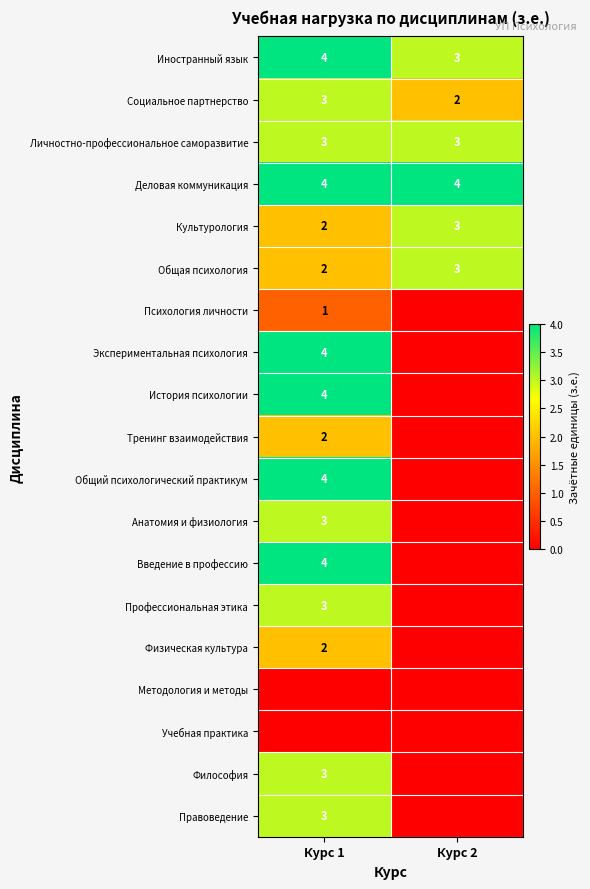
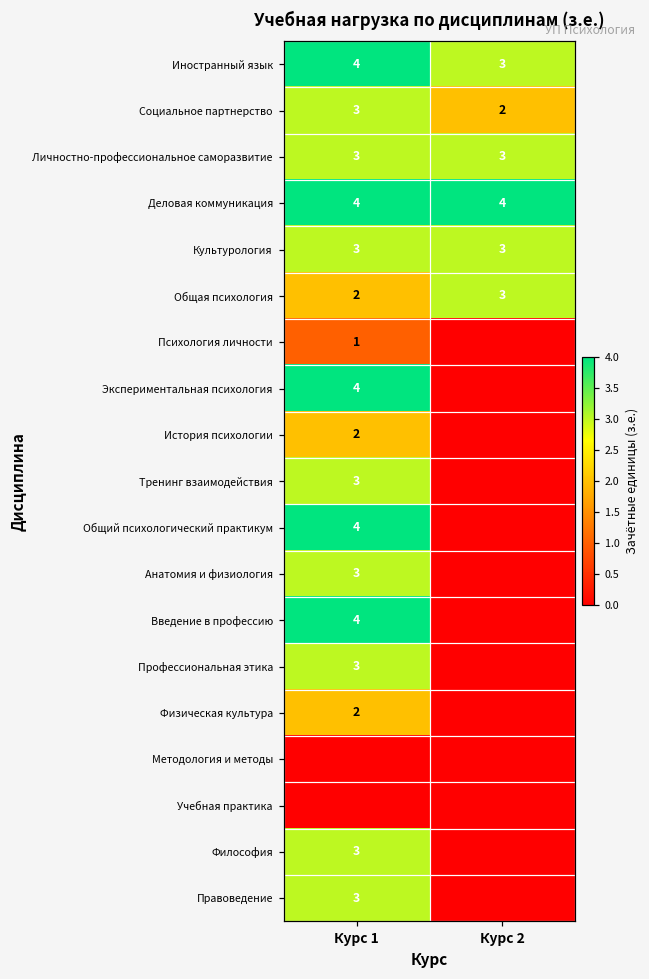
  {
    "Иностранный язык": {
      "Курс 1": 4,
      "Курс 2": 3
    },
    "Социальное партнерство": {
      "Курс 1": 3,
      "Курс 2": 2
    },
    "Личностно-профессиональное саморазвитие": {
      "Курс 1": 3,
      "Курс 2": 3
    },
    "Деловая коммуникация": {
      "Курс 1": 4,
      "Курс 2": 4
    },
    "Культурология": {
-     "Курс 1": 2,
+     "Курс 1": 3,
      "Курс 2": 3
    },
    "Общая психология": {
      "Курс 1": 2,
      "Курс 2": 3
    },
    "Психология личности": {
      "Курс 1": 1
    },
    "Экспериментальная психология": {
      "Курс 1": 4
    },
    "История психологии": {
-     "Курс 1": 4
+     "Курс 1": 2
    },
    "Тренинг взаимодействия": {
-     "Курс 1": 2
+     "Курс 1": 3
    },
    "Общий психологический практикум": {
      "Курс 1": 4
    },
    "Анатомия и физиология": {
      "Курс 1": 3
    },
    "Введение в профессию": {
      "Курс 1": 4
    },
    "Профессиональная этика": {
      "Курс 1": 3
    },
    "Физическая культура": {
      "Курс 1": 2
    },
    "Философия": {
      "Курс 1": 3
    },
    "Правоведение": {
      "Курс 1": 3
    }
  }
